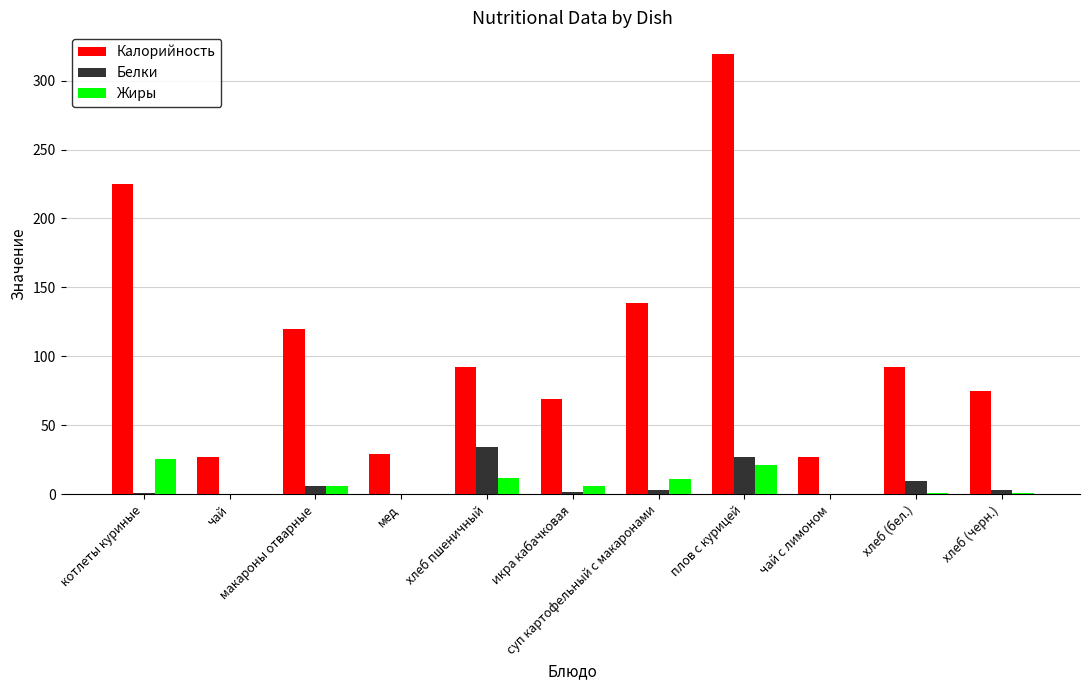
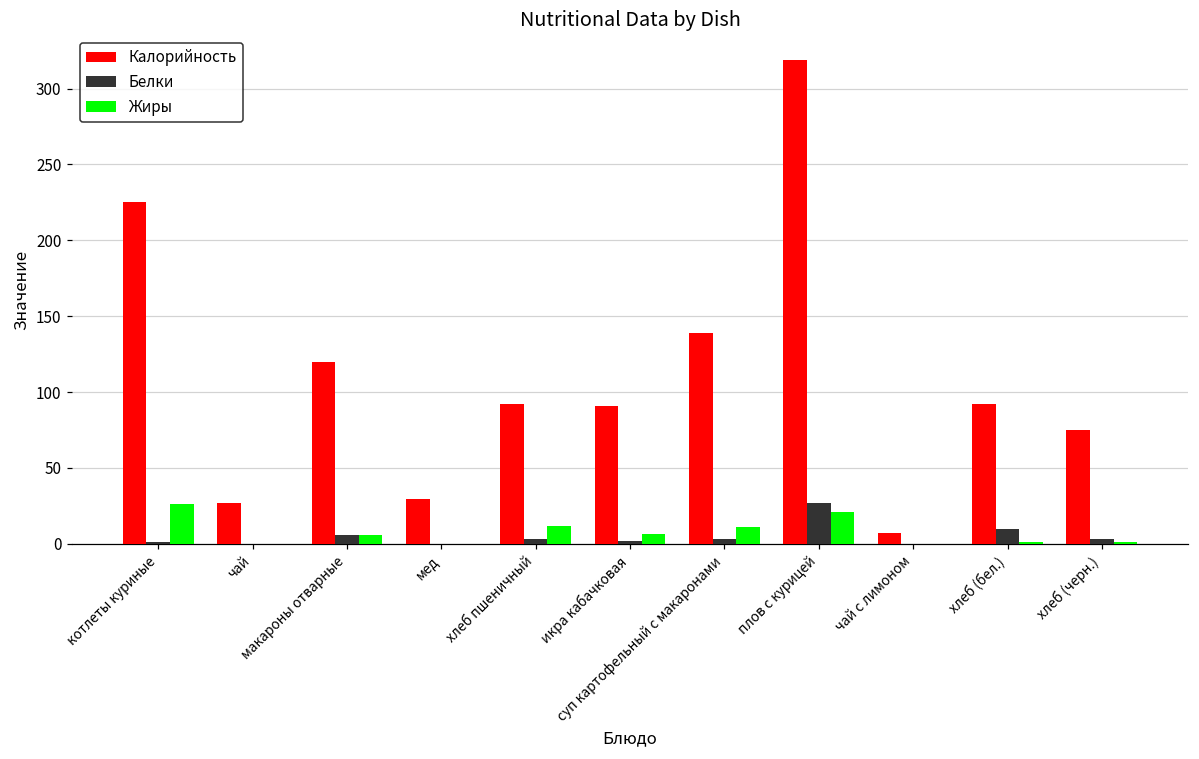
  {
    "Калорийность": {
      "котлеты куриные": 225,
      "чай": 27,
      "макароны отварные": 120,
      "мед": 30,
      "хлеб пшеничный": 92,
-     "икра кабачковая": 69,
+     "икра кабачковая": 91,
      "суп картофельный с макаронами": 139,
      "плов с курицей": 319,
-     "чай с лимоном": 27,
+     "чай с лимоном": 7,
      "хлеб (бел.)": 92,
      "хлеб (черн.)": 75
    },
    "Белки": {
      "чай": 0,
      "макароны отварные": 6,
      "мед": 0,
-     "хлеб пшеничный": 34,
+     "хлеб пшеничный": 3,
      "суп картофельный с макаронами": 3,
      "плов с курицей": 27,
      "чай с лимоном": 0,
      "хлеб (бел.)": 10,
      "хлеб (черн.)": 3
    },
    "Жиры": {
      "котлеты куриные": 26,
      "чай": 0,
      "макароны отварные": 6,
      "мед": 0,
      "хлеб пшеничный": 12,
      "икра кабачковая": 6,
      "суп картофельный с макаронами": 11,
      "плов с курицей": 21,
      "чай с лимоном": 0
    }
  }
